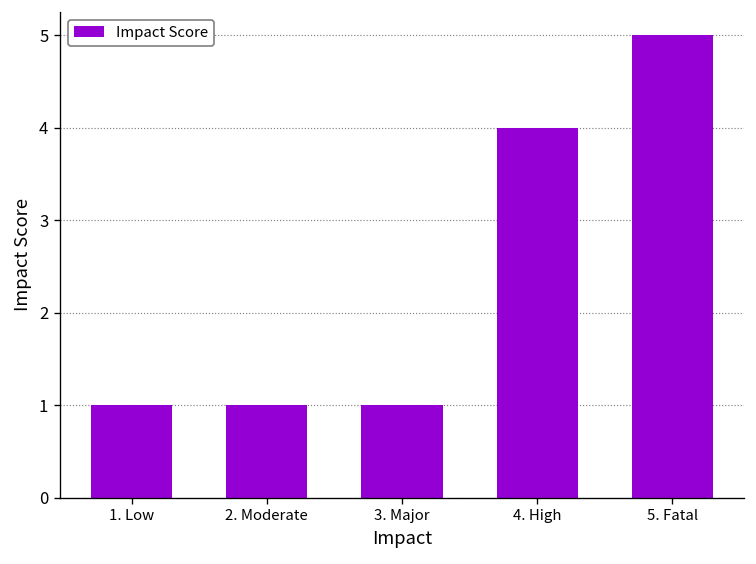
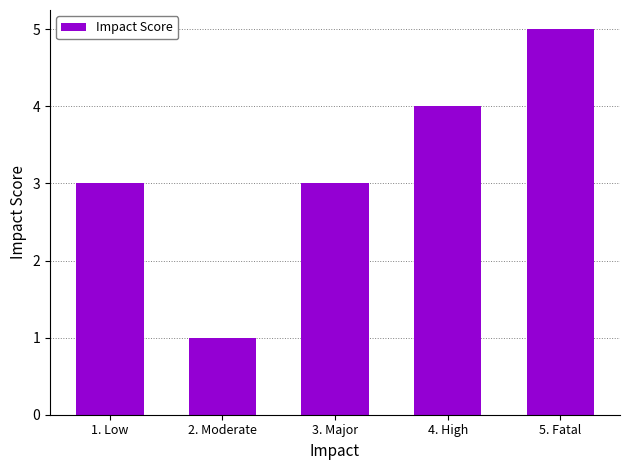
  {
-   "1. Low": 1,
+   "1. Low": 3,
    "2. Moderate": 1,
-   "3. Major": 1,
+   "3. Major": 3,
    "4. High": 4,
    "5. Fatal": 5
  }
